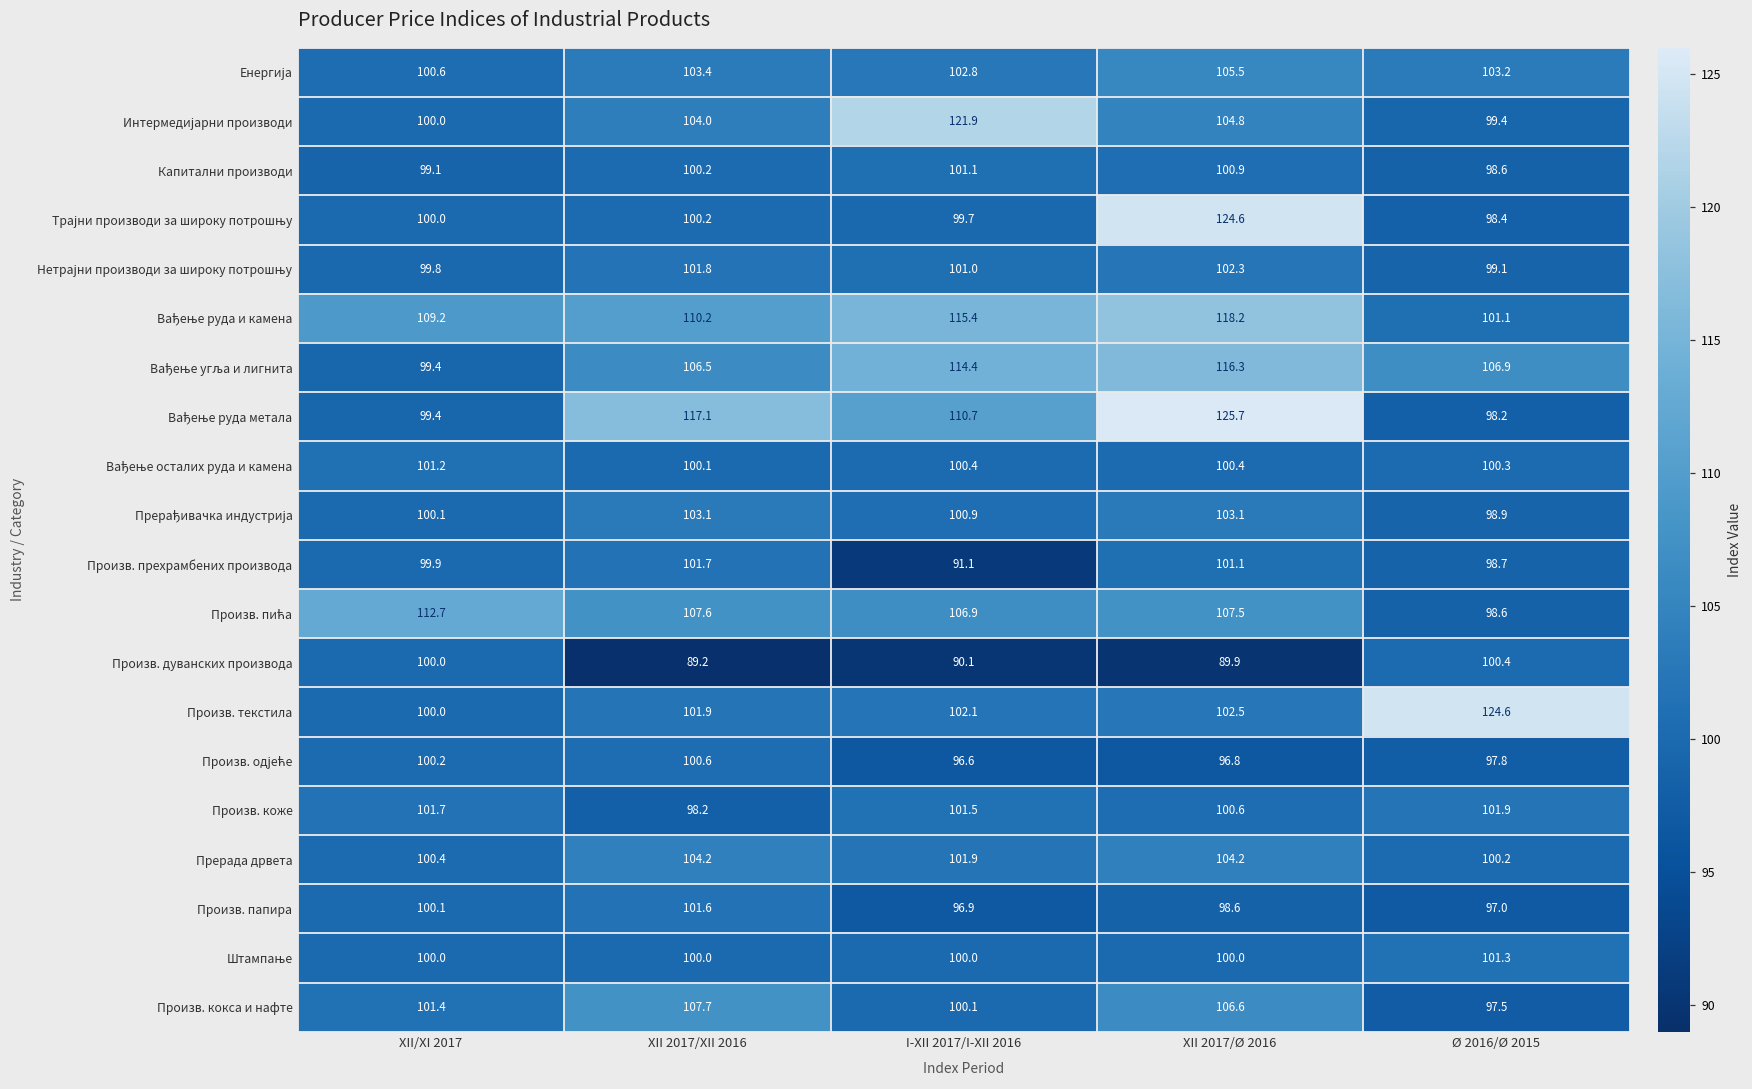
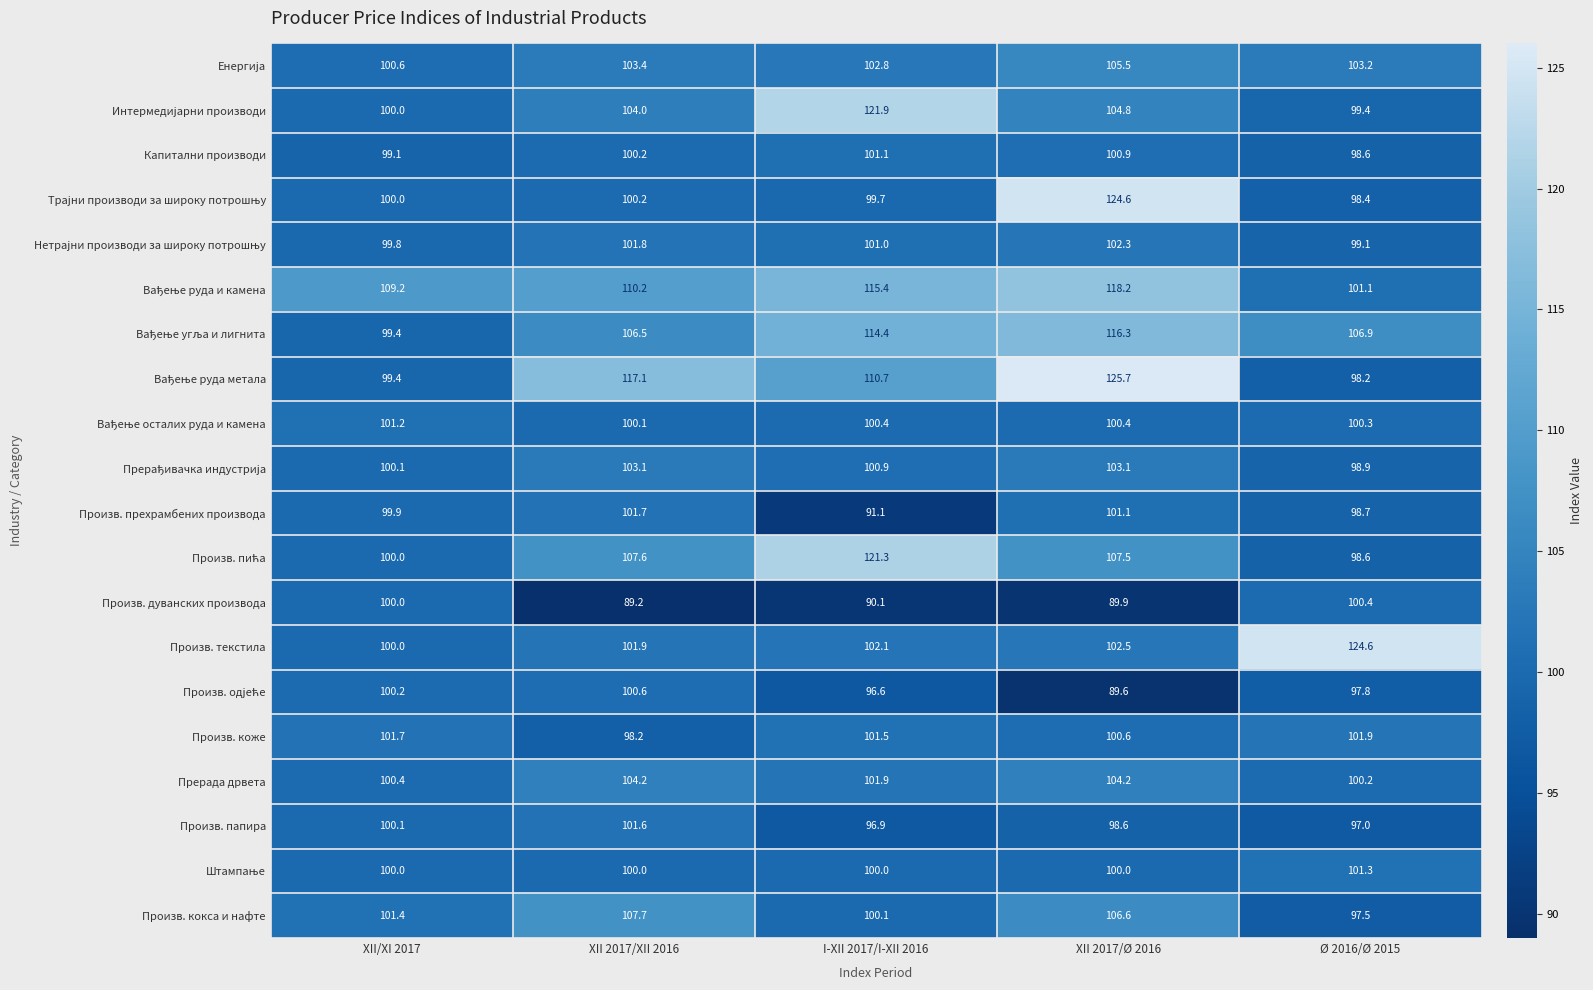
  {
    "Енергија": {
      "XII/XI 2017": 100.6,
      "XII 2017/XII 2016": 103.4,
      "I-XII 2017/I-XII 2016": 102.8,
      "XII 2017/Ø 2016": 105.5,
      "Ø 2016/Ø 2015": 103.2
    },
    "Интермедијарни производи": {
      "XII/XI 2017": 100.0,
      "XII 2017/XII 2016": 104.0,
      "I-XII 2017/I-XII 2016": 121.9,
      "XII 2017/Ø 2016": 104.8,
      "Ø 2016/Ø 2015": 99.4
    },
    "Капитални производи": {
      "XII/XI 2017": 99.1,
      "XII 2017/XII 2016": 100.2,
      "I-XII 2017/I-XII 2016": 101.1,
      "XII 2017/Ø 2016": 100.9,
      "Ø 2016/Ø 2015": 98.6
    },
    "Трајни производи за широку потрошњу": {
      "XII/XI 2017": 100.0,
      "XII 2017/XII 2016": 100.2,
      "I-XII 2017/I-XII 2016": 99.7,
      "XII 2017/Ø 2016": 124.6,
      "Ø 2016/Ø 2015": 98.4
    },
    "Нетрајни производи за широку потрошњу": {
      "XII/XI 2017": 99.8,
      "XII 2017/XII 2016": 101.8,
      "I-XII 2017/I-XII 2016": 101.0,
      "XII 2017/Ø 2016": 102.3,
      "Ø 2016/Ø 2015": 99.1
    },
    "Вађење руда и камена": {
      "XII/XI 2017": 109.2,
      "XII 2017/XII 2016": 110.2,
      "I-XII 2017/I-XII 2016": 115.4,
      "XII 2017/Ø 2016": 118.2,
      "Ø 2016/Ø 2015": 101.1
    },
    "Вађење угља и лигнита": {
      "XII/XI 2017": 99.4,
      "XII 2017/XII 2016": 106.5,
      "I-XII 2017/I-XII 2016": 114.4,
      "XII 2017/Ø 2016": 116.3,
      "Ø 2016/Ø 2015": 106.9
    },
    "Вађење руда метала": {
      "XII/XI 2017": 99.4,
      "XII 2017/XII 2016": 117.1,
      "I-XII 2017/I-XII 2016": 110.7,
      "XII 2017/Ø 2016": 125.7,
      "Ø 2016/Ø 2015": 98.2
    },
    "Вађење осталих руда и камена": {
      "XII/XI 2017": 101.2,
      "XII 2017/XII 2016": 100.1,
      "I-XII 2017/I-XII 2016": 100.4,
      "XII 2017/Ø 2016": 100.4,
      "Ø 2016/Ø 2015": 100.3
    },
    "Прерађивачка индустрија": {
      "XII/XI 2017": 100.1,
      "XII 2017/XII 2016": 103.1,
      "I-XII 2017/I-XII 2016": 100.9,
      "XII 2017/Ø 2016": 103.1,
      "Ø 2016/Ø 2015": 98.9
    },
    "Произв. прехрамбених производа": {
      "XII/XI 2017": 99.9,
      "XII 2017/XII 2016": 101.7,
      "I-XII 2017/I-XII 2016": 91.1,
      "XII 2017/Ø 2016": 101.1,
      "Ø 2016/Ø 2015": 98.7
    },
    "Произв. пића": {
-     "XII/XI 2017": 112.7,
+     "XII/XI 2017": 100.0,
      "XII 2017/XII 2016": 107.6,
-     "I-XII 2017/I-XII 2016": 106.9,
+     "I-XII 2017/I-XII 2016": 121.3,
      "XII 2017/Ø 2016": 107.5,
      "Ø 2016/Ø 2015": 98.6
    },
    "Произв. дуванских производа": {
      "XII/XI 2017": 100.0,
      "XII 2017/XII 2016": 89.2,
      "I-XII 2017/I-XII 2016": 90.1,
      "XII 2017/Ø 2016": 89.9,
      "Ø 2016/Ø 2015": 100.4
    },
    "Произв. текстила": {
      "XII/XI 2017": 100.0,
      "XII 2017/XII 2016": 101.9,
      "I-XII 2017/I-XII 2016": 102.1,
      "XII 2017/Ø 2016": 102.5,
      "Ø 2016/Ø 2015": 124.6
    },
    "Произв. одјеће": {
      "XII/XI 2017": 100.2,
      "XII 2017/XII 2016": 100.6,
      "I-XII 2017/I-XII 2016": 96.6,
-     "XII 2017/Ø 2016": 96.8,
+     "XII 2017/Ø 2016": 89.6,
      "Ø 2016/Ø 2015": 97.8
    },
    "Произв. коже": {
      "XII/XI 2017": 101.7,
      "XII 2017/XII 2016": 98.2,
      "I-XII 2017/I-XII 2016": 101.5,
      "XII 2017/Ø 2016": 100.6,
      "Ø 2016/Ø 2015": 101.9
    },
    "Прерада дрвета": {
      "XII/XI 2017": 100.4,
      "XII 2017/XII 2016": 104.2,
      "I-XII 2017/I-XII 2016": 101.9,
      "XII 2017/Ø 2016": 104.2,
      "Ø 2016/Ø 2015": 100.2
    },
    "Произв. папира": {
      "XII/XI 2017": 100.1,
      "XII 2017/XII 2016": 101.6,
      "I-XII 2017/I-XII 2016": 96.9,
      "XII 2017/Ø 2016": 98.6,
      "Ø 2016/Ø 2015": 97.0
    },
    "Штампање": {
      "XII/XI 2017": 100.0,
      "XII 2017/XII 2016": 100.0,
      "I-XII 2017/I-XII 2016": 100.0,
      "XII 2017/Ø 2016": 100.0,
      "Ø 2016/Ø 2015": 101.3
    },
    "Произв. кокса и нафте": {
      "XII/XI 2017": 101.4,
      "XII 2017/XII 2016": 107.7,
      "I-XII 2017/I-XII 2016": 100.1,
      "XII 2017/Ø 2016": 106.6,
      "Ø 2016/Ø 2015": 97.5
    }
  }
